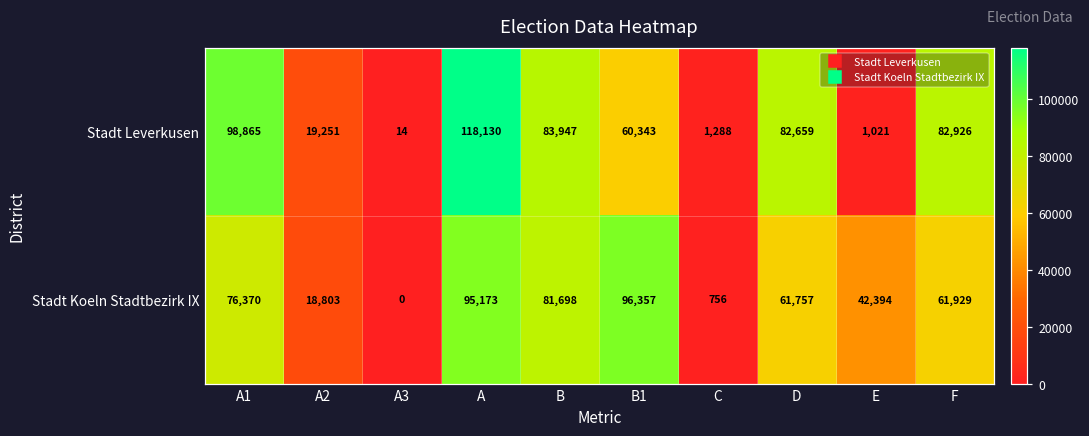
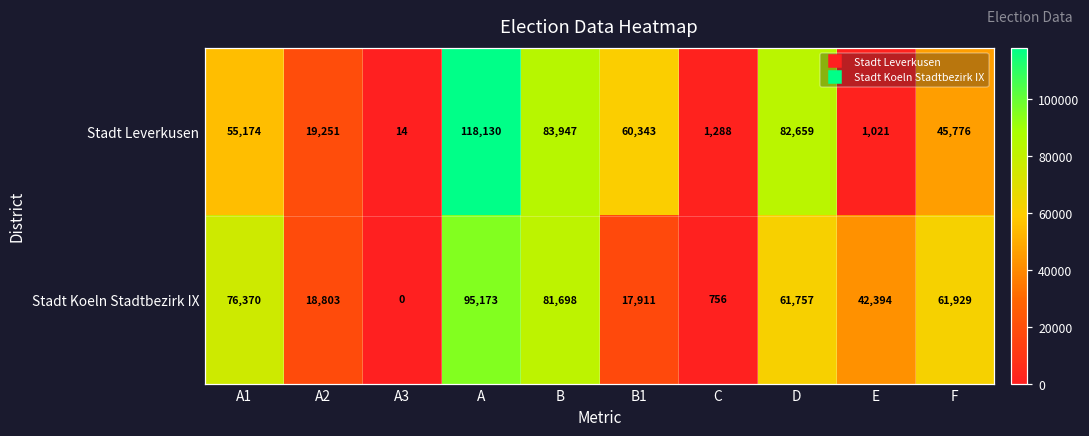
  {
    "Stadt Leverkusen": {
-     "A1": "98,865",
+     "A1": "55,174",
      "A2": "19,251",
      "A3": "14",
      "A": "118,130",
      "B": "83,947",
      "B1": "60,343",
      "C": "1,288",
      "D": "82,659",
      "E": "1,021",
-     "F": "82,926"
+     "F": "45,776"
    },
    "Stadt Koeln Stadtbezirk IX": {
      "A1": "76,370",
      "A2": "18,803",
      "A3": "0",
      "A": "95,173",
      "B": "81,698",
-     "B1": "96,357",
+     "B1": "17,911",
      "C": "756",
      "D": "61,757",
      "E": "42,394",
      "F": "61,929"
    }
  }
